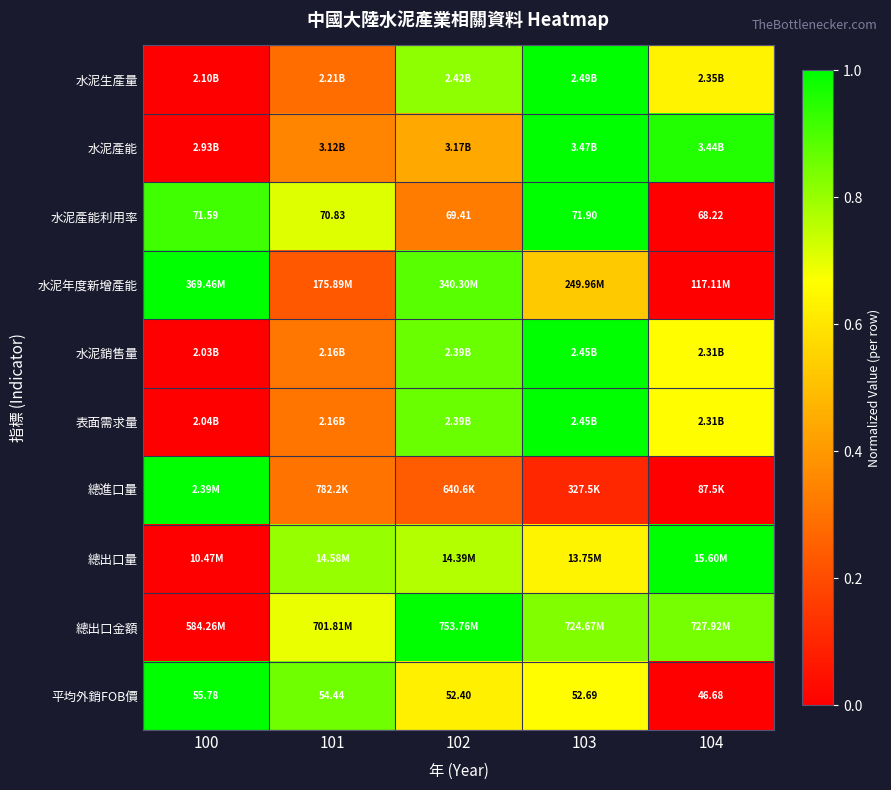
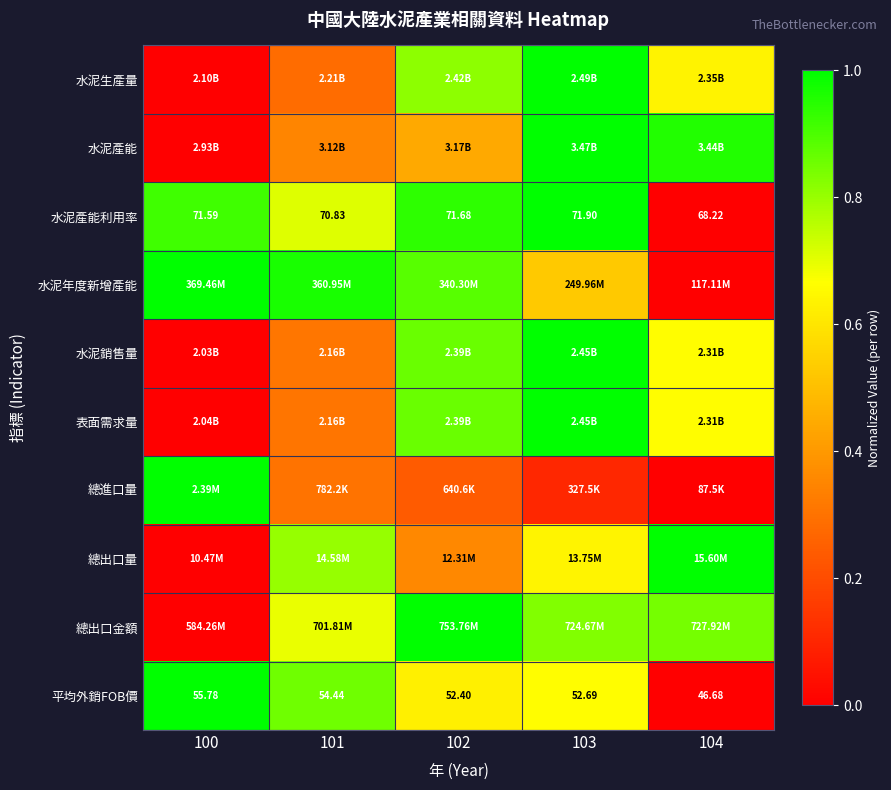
  {
    "水泥生產量": {
      "100": "2.10B",
      "101": "2.21B",
      "102": "2.42B",
      "103": "2.49B",
      "104": "2.35B"
    },
    "水泥產能": {
      "100": "2.93B",
      "101": "3.12B",
      "102": "3.17B",
      "103": "3.47B",
      "104": "3.44B"
    },
    "水泥產能利用率": {
      "100": "71.59",
      "101": "70.83",
-     "102": "69.41",
+     "102": "71.68",
      "103": "71.90",
      "104": "68.22"
    },
    "水泥年度新增產能": {
      "100": "369.46M",
-     "101": "175.89M",
+     "101": "360.95M",
      "102": "340.30M",
      "103": "249.96M",
      "104": "117.11M"
    },
    "水泥銷售量": {
      "100": "2.03B",
      "101": "2.16B",
      "102": "2.39B",
      "103": "2.45B",
      "104": "2.31B"
    },
    "表面需求量": {
      "100": "2.04B",
      "101": "2.16B",
      "102": "2.39B",
      "103": "2.45B",
      "104": "2.31B"
    },
    "總進口量": {
      "100": "2.39M",
      "101": "782.2K",
      "102": "640.6K",
      "103": "327.5K",
      "104": "87.5K"
    },
    "總出口量": {
      "100": "10.47M",
      "101": "14.58M",
-     "102": "14.39M",
+     "102": "12.31M",
      "103": "13.75M",
      "104": "15.60M"
    },
    "總出口金額": {
      "100": "584.26M",
      "101": "701.81M",
      "102": "753.76M",
      "103": "724.67M",
      "104": "727.92M"
    },
    "平均外銷FOB價": {
      "100": "55.78",
      "101": "54.44",
      "102": "52.40",
      "103": "52.69",
      "104": "46.68"
    }
  }
